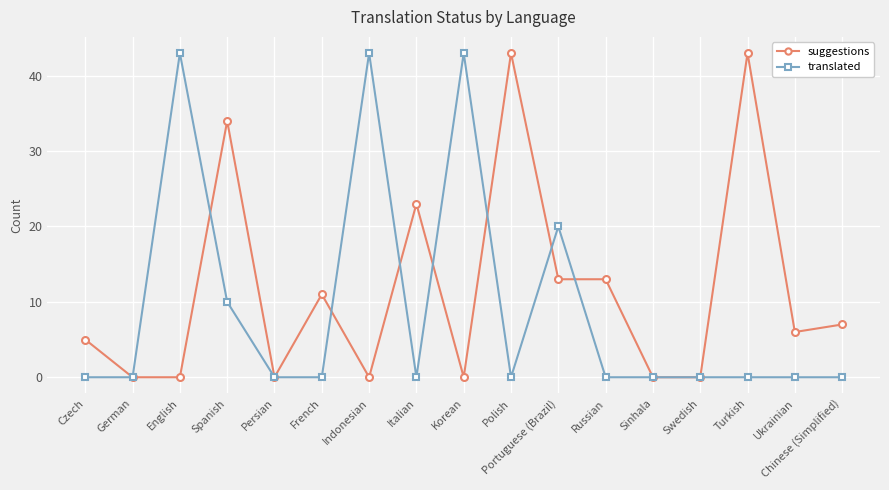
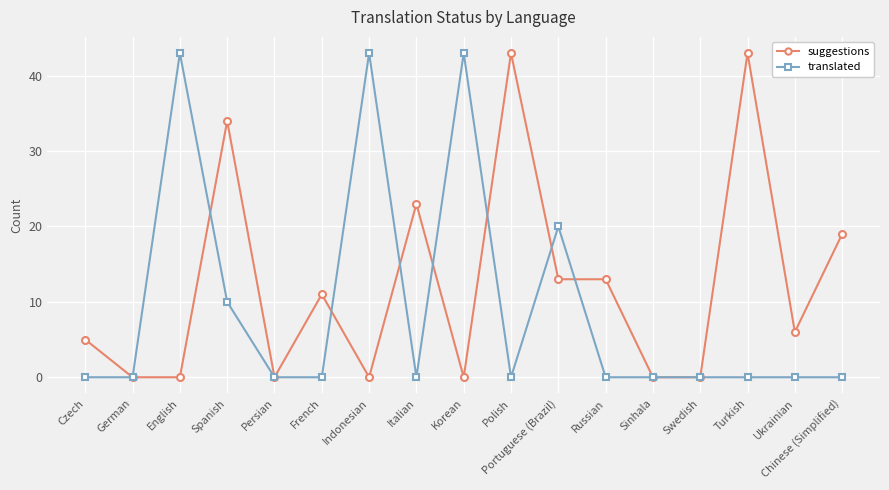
  {
    "suggestions": {
      "Czech": 5,
      "English": 0,
      "Spanish": 34,
      "French": 11,
      "Indonesian": 0,
      "Italian": 23,
      "Korean": 0,
      "Polish": 43,
      "Portuguese (Brazil)": 13,
      "Russian": 13,
      "Turkish": 43,
      "Ukrainian": 6,
-     "Chinese (Simplified)": 7
+     "Chinese (Simplified)": 19
    },
    "translated": {
      "Czech": 0,
      "English": 43,
      "Spanish": 10,
      "French": 0,
      "Indonesian": 43,
      "Italian": 0,
      "Korean": 43,
      "Polish": 0,
      "Portuguese (Brazil)": 20,
      "Russian": 0,
      "Turkish": 0,
      "Ukrainian": 0,
      "Chinese (Simplified)": 0
    }
  }
